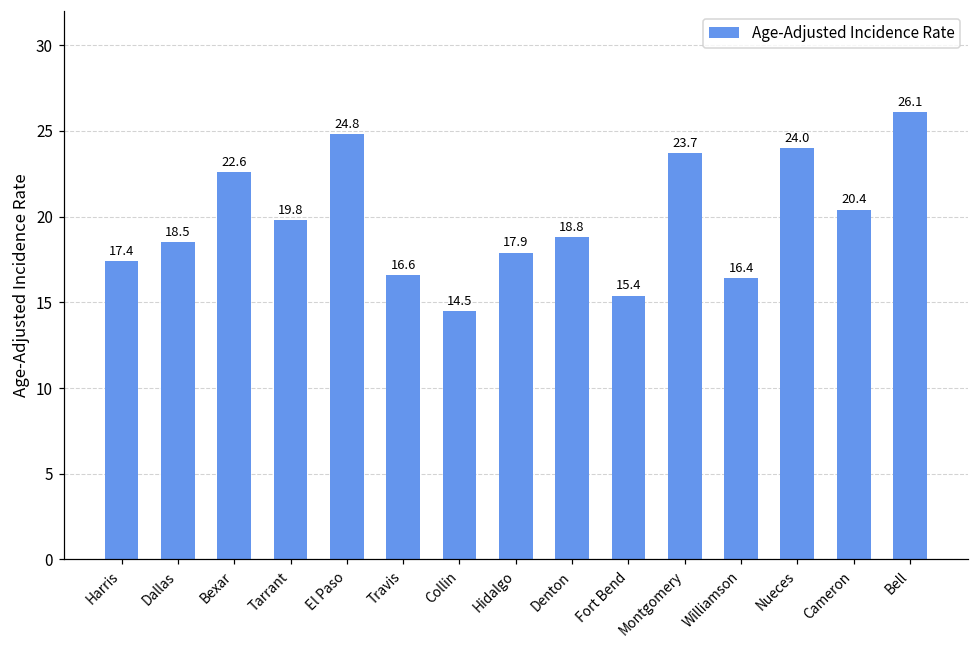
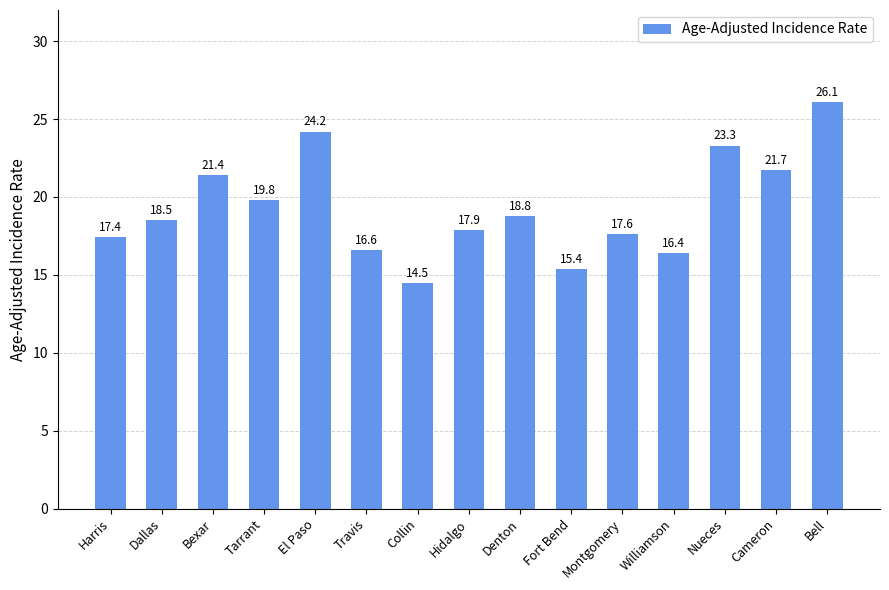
  {
    "Harris": 17.4,
    "Dallas": 18.5,
-   "Bexar": 22.6,
+   "Bexar": 21.4,
    "Tarrant": 19.8,
-   "El Paso": 24.8,
+   "El Paso": 24.2,
    "Travis": 16.6,
    "Collin": 14.5,
    "Hidalgo": 17.9,
    "Denton": 18.8,
    "Fort Bend": 15.4,
-   "Montgomery": 23.7,
+   "Montgomery": 17.6,
    "Williamson": 16.4,
-   "Nueces": 24.0,
-   "Cameron": 20.4,
+   "Nueces": 23.3,
+   "Cameron": 21.7,
    "Bell": 26.1
  }
